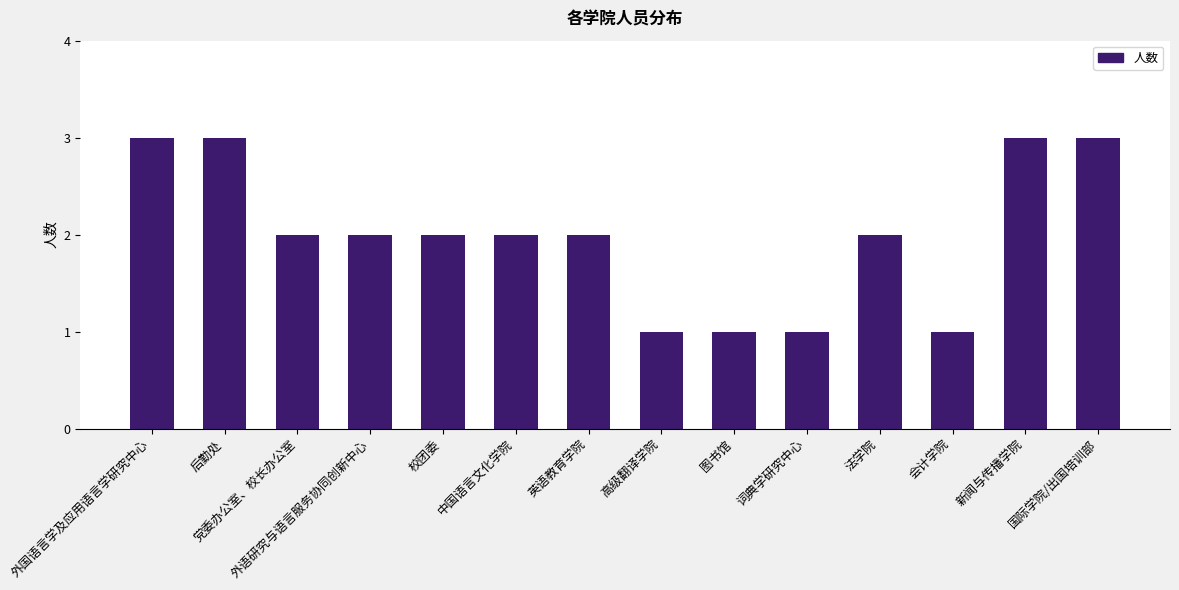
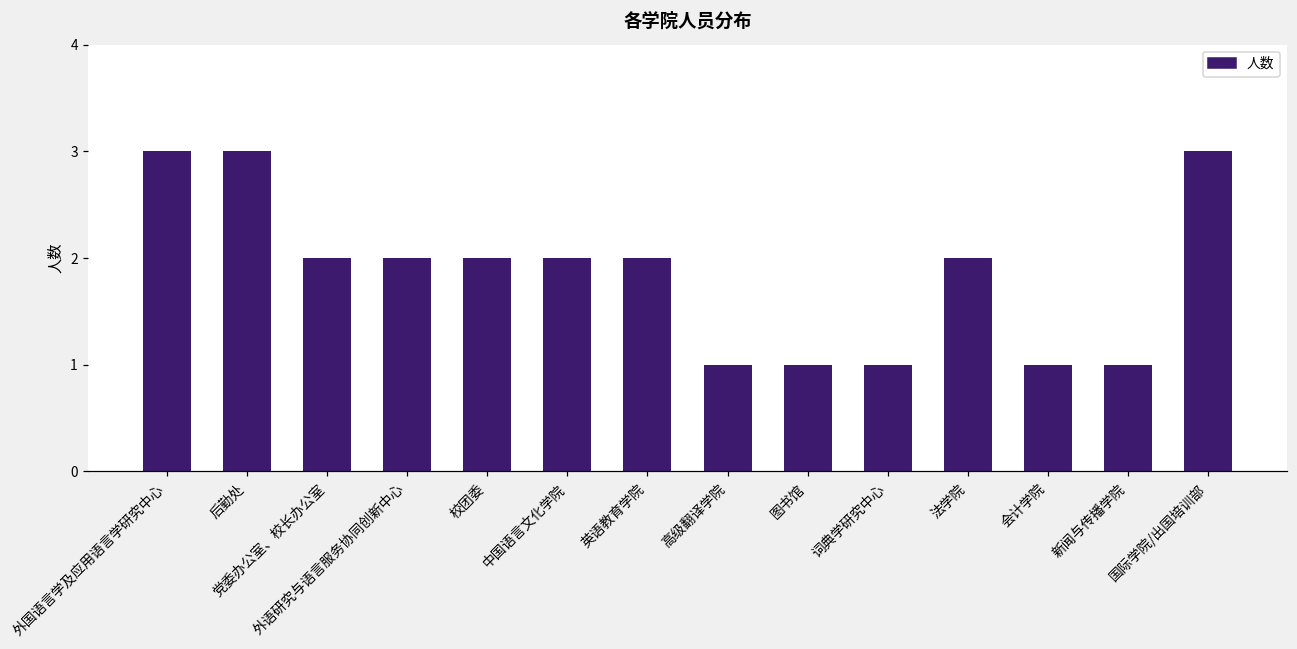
  {
    "外国语言学及应用语言学研究中心": 3,
    "后勤处": 3,
    "党委办公室、校长办公室": 2,
    "外语研究与语言服务协同创新中心": 2,
    "校团委": 2,
    "中国语言文化学院": 2,
    "英语教育学院": 2,
    "高级翻译学院": 1,
    "图书馆": 1,
    "词典学研究中心": 1,
    "法学院": 2,
    "会计学院": 1,
-   "新闻与传播学院": 3,
+   "新闻与传播学院": 1,
    "国际学院/出国培训部": 3
  }
